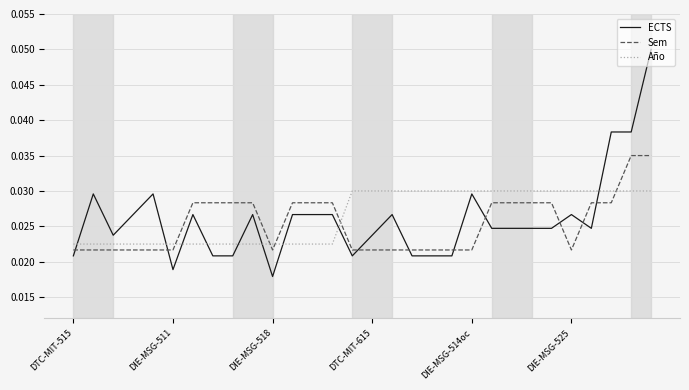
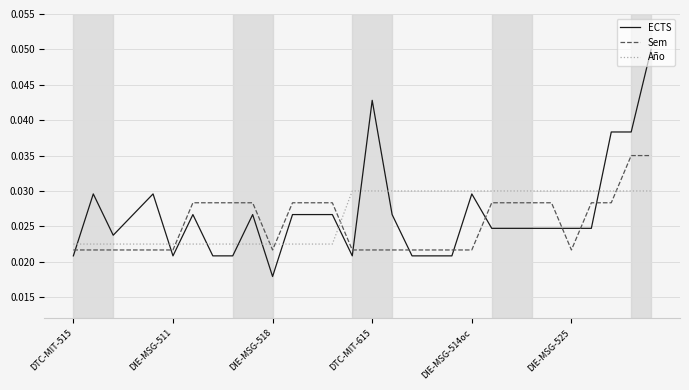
  {
    "ECTS": {
      "DTC-MIT-515": 0.021,
-     "DIE-MSG-511": 0.019,
+     "DIE-MSG-511": 0.021,
      "DIE-MSG-518": 0.018,
-     "DTC-MIT-615": 0.024,
+     "DTC-MIT-615": 0.043,
      "DIE-MSG-514oc": 0.030,
-     "DIE-MSG-525": 0.027
+     "DIE-MSG-525": 0.025
    },
    "Sem": {
      "DTC-MIT-515": 0.022,
      "DIE-MSG-511": 0.022,
      "DIE-MSG-518": 0.022,
      "DTC-MIT-615": 0.022,
      "DIE-MSG-514oc": 0.022,
      "DIE-MSG-525": 0.022
    },
    "Año": {
      "DTC-MIT-515": 0.023,
      "DIE-MSG-511": 0.023,
      "DIE-MSG-518": 0.023,
      "DTC-MIT-615": 0.030,
      "DIE-MSG-514oc": 0.030,
      "DIE-MSG-525": 0.030
    }
  }
